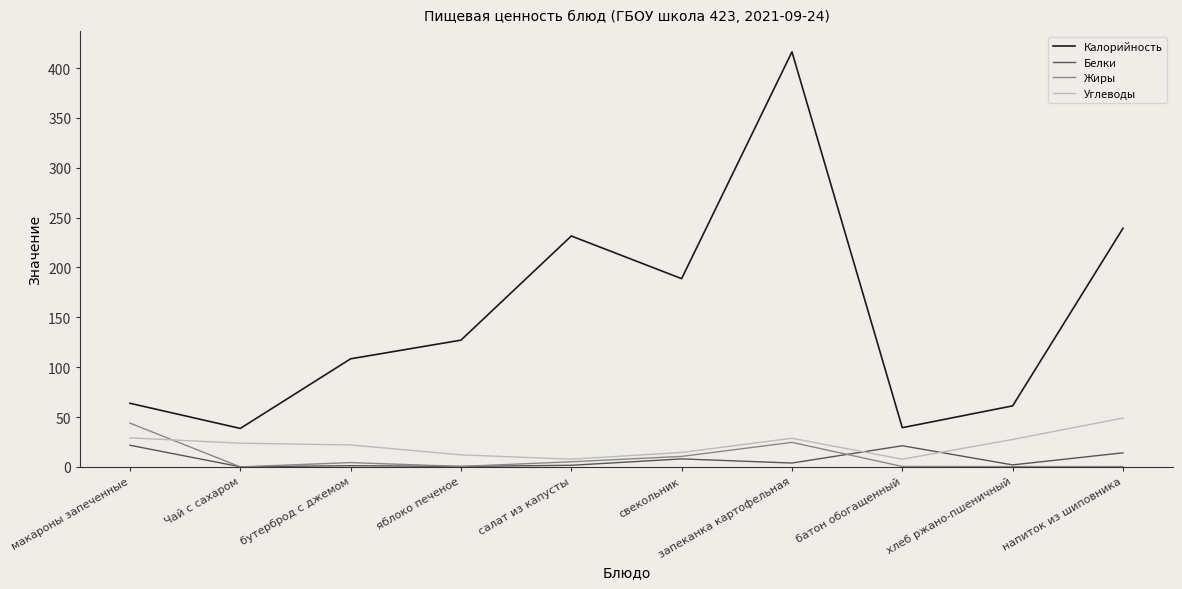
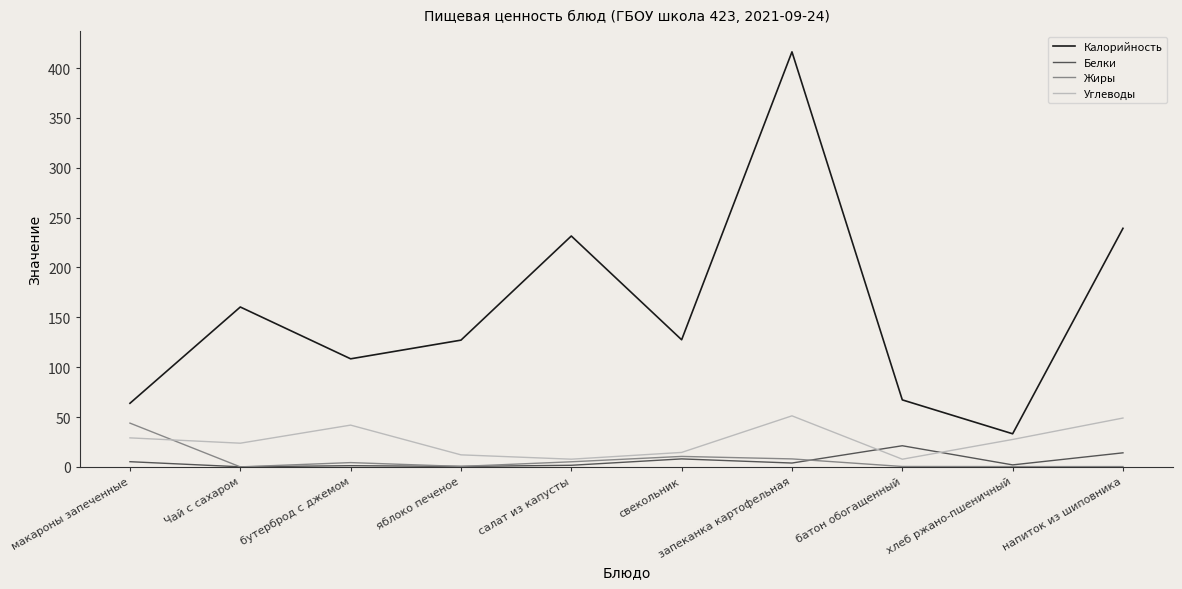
  {
    "Калорийность": {
      "макароны запеченные": 60,
-     "Чай с сахаром": 40,
+     "Чай с сахаром": 160,
      "бутерброд с джемом": 110,
      "яблоко печеное": 130,
      "салат из капусты": 230,
-     "свекольник": 190,
+     "свекольник": 130,
      "запеканка картофельная": 420,
-     "батон обогащенный": 40,
-     "хлеб ржано-пшеничный": 60,
+     "батон обогащенный": 70,
+     "хлеб ржано-пшеничный": 30,
      "напиток из шиповника": 240
    },
    "Белки": {
-     "макароны запеченные": 20,
+     "макароны запеченные": 10,
      "бутерброд с джемом": 0,
      "салат из капусты": 0,
      "запеканка картофельная": 0,
      "батон обогащенный": 20,
      "напиток из шиповника": 10
    },
    "Жиры": {
      "макароны запеченные": 40,
      "бутерброд с джемом": 0,
      "салат из капусты": 10,
-     "запеканка картофельная": 20,
+     "запеканка картофельная": 10,
      "батон обогащенный": 0,
      "напиток из шиповника": 0
    },
    "Углеводы": {
      "макароны запеченные": 30,
      "Чай с сахаром": 20,
-     "бутерброд с джемом": 20,
+     "бутерброд с джемом": 40,
      "яблоко печеное": 10,
      "салат из капусты": 10,
      "свекольник": 10,
-     "запеканка картофельная": 30,
+     "запеканка картофельная": 50,
      "батон обогащенный": 10,
      "хлеб ржано-пшеничный": 30,
      "напиток из шиповника": 50
    }
  }
